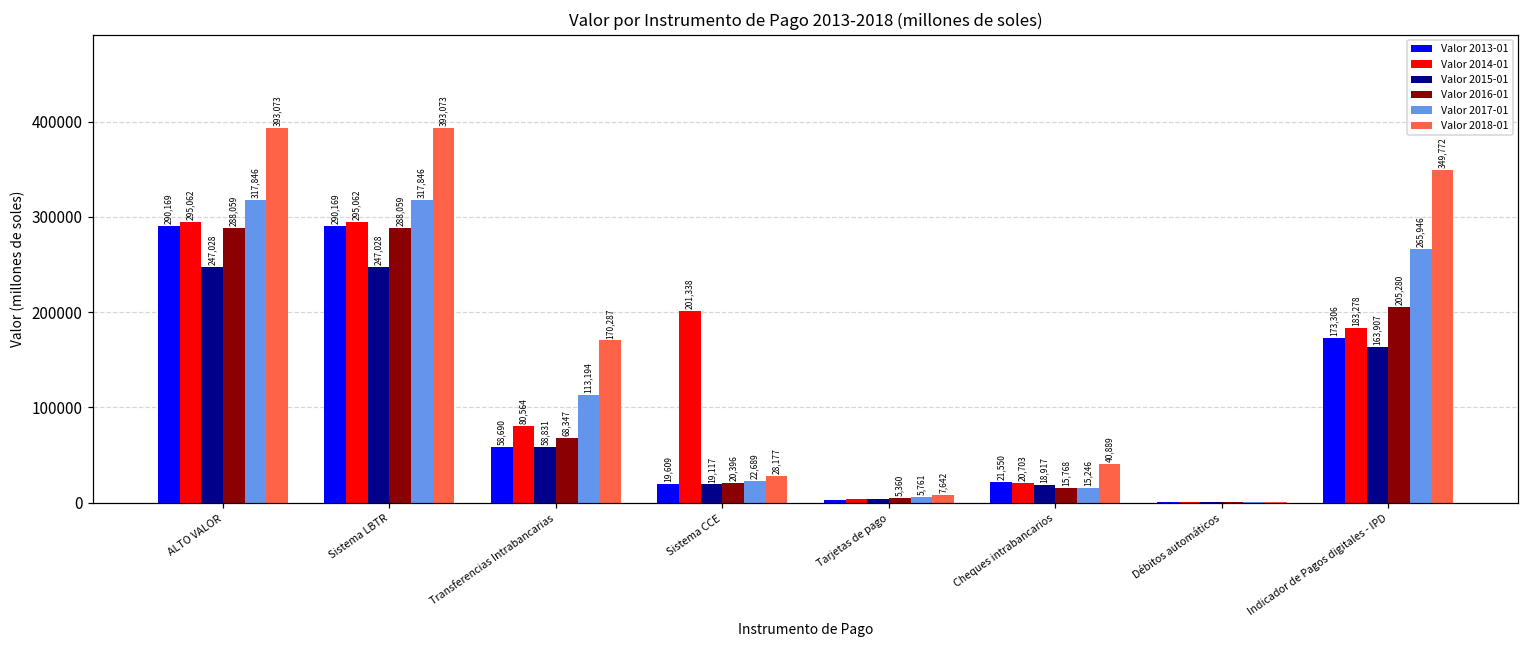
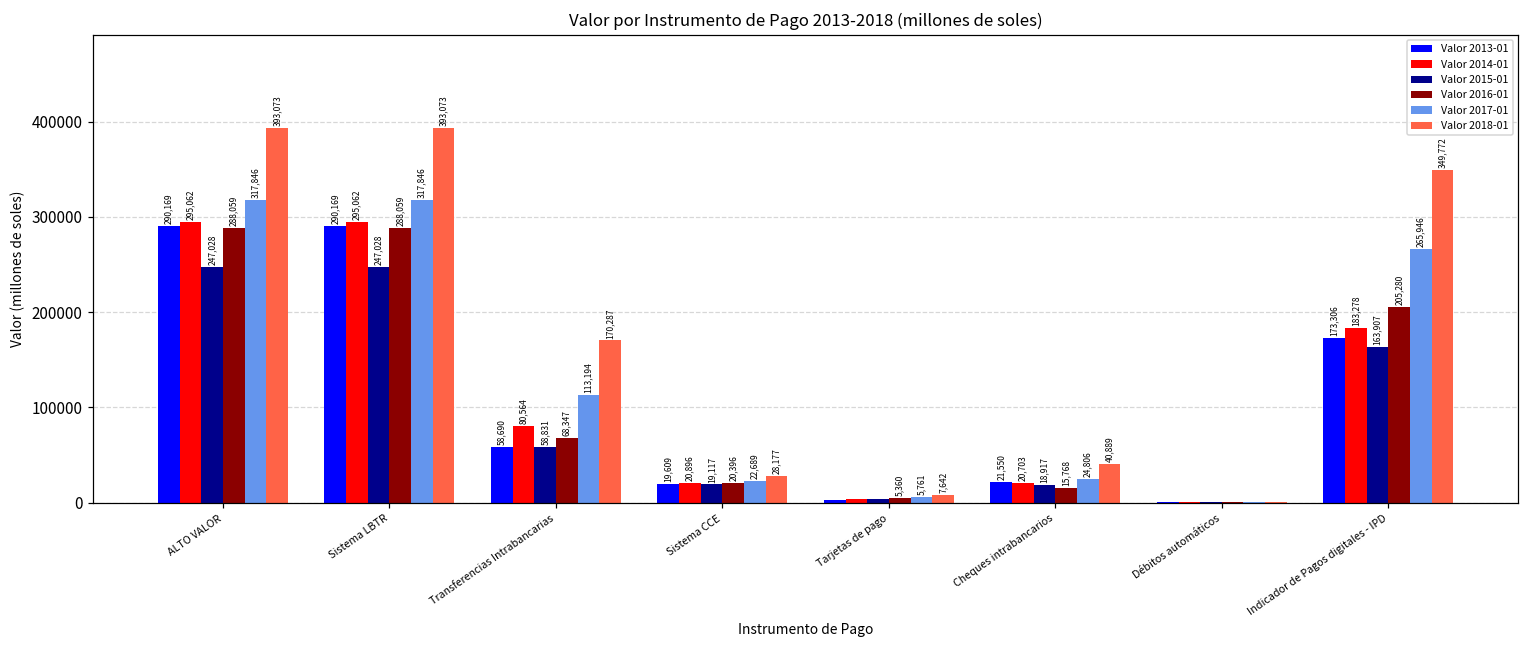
  {
    "Valor 2013-01": {
      "ALTO VALOR": "290,169",
      "Sistema LBTR": "290,169",
      "Transferencias Intrabancarias": "58,690",
      "Sistema CCE": "19,609",
      "Cheques intrabancarios": "21,550",
      "Indicador de Pagos digitales - IPD": "173,306"
    },
    "Valor 2014-01": {
      "ALTO VALOR": "295,062",
      "Sistema LBTR": "295,062",
      "Transferencias Intrabancarias": "80,564",
-     "Sistema CCE": "201,338",
+     "Sistema CCE": "20,896",
      "Cheques intrabancarios": "20,703",
      "Indicador de Pagos digitales - IPD": "183,278"
    },
    "Valor 2015-01": {
      "ALTO VALOR": "247,028",
      "Sistema LBTR": "247,028",
      "Transferencias Intrabancarias": "58,831",
      "Sistema CCE": "19,117",
      "Cheques intrabancarios": "18,917",
      "Indicador de Pagos digitales - IPD": "163,907"
    },
    "Valor 2016-01": {
      "ALTO VALOR": "288,059",
      "Sistema LBTR": "288,059",
      "Transferencias Intrabancarias": "68,347",
      "Sistema CCE": "20,396",
      "Tarjetas de pago": "5,360",
      "Cheques intrabancarios": "15,768",
      "Indicador de Pagos digitales - IPD": "205,280"
    },
    "Valor 2017-01": {
      "ALTO VALOR": "317,846",
      "Sistema LBTR": "317,846",
      "Transferencias Intrabancarias": "113,194",
      "Sistema CCE": "22,689",
      "Tarjetas de pago": "5,761",
-     "Cheques intrabancarios": "15,246",
+     "Cheques intrabancarios": "24,806",
      "Indicador de Pagos digitales - IPD": "265,946"
    },
    "Valor 2018-01": {
      "ALTO VALOR": "393,073",
      "Sistema LBTR": "393,073",
      "Transferencias Intrabancarias": "170,287",
      "Sistema CCE": "28,177",
      "Tarjetas de pago": "7,642",
      "Cheques intrabancarios": "40,889"
    }
  }
